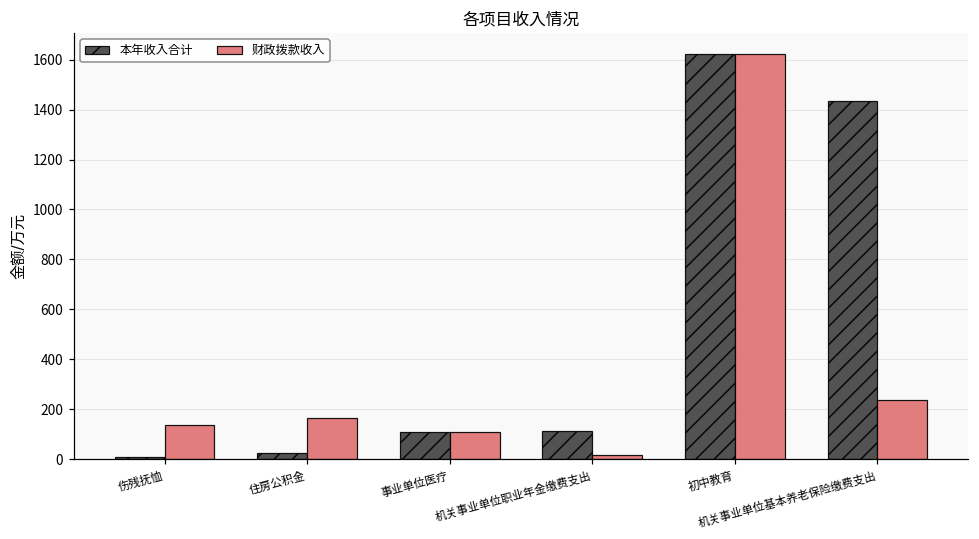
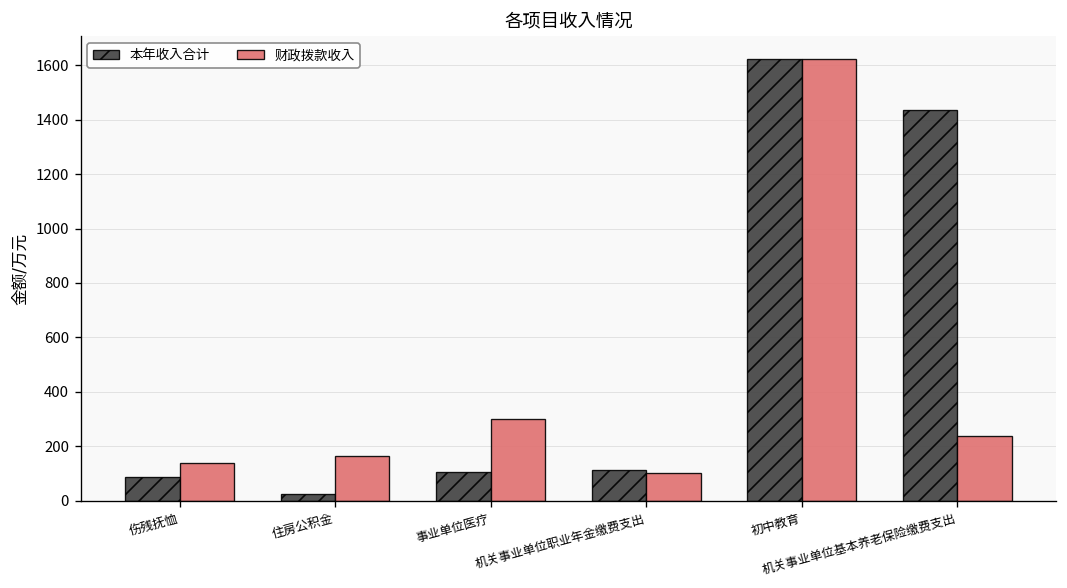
  {
    "本年收入合计": {
-     "伤残抚恤": 10,
+     "伤残抚恤": 90,
      "住房公积金": 30,
      "事业单位医疗": 110,
      "机关事业单位职业年金缴费支出": 110,
      "初中教育": 1620,
      "机关事业单位基本养老保险缴费支出": 1430
    },
    "财政拨款收入": {
      "伤残抚恤": 140,
      "住房公积金": 170,
-     "事业单位医疗": 110,
-     "机关事业单位职业年金缴费支出": 10,
+     "事业单位医疗": 300,
+     "机关事业单位职业年金缴费支出": 100,
      "初中教育": 1620,
      "机关事业单位基本养老保险缴费支出": 240
    }
  }
